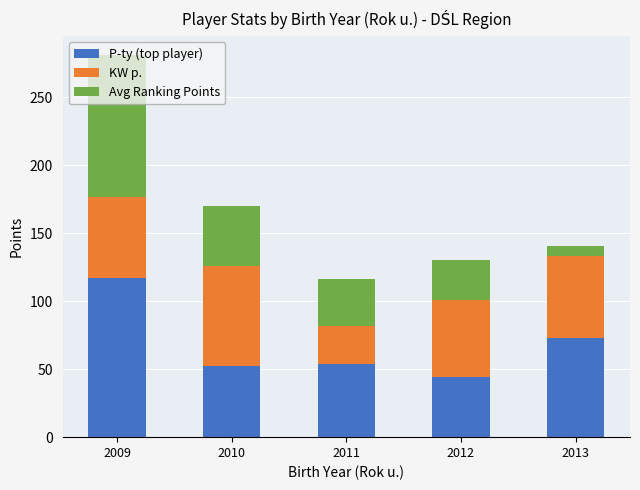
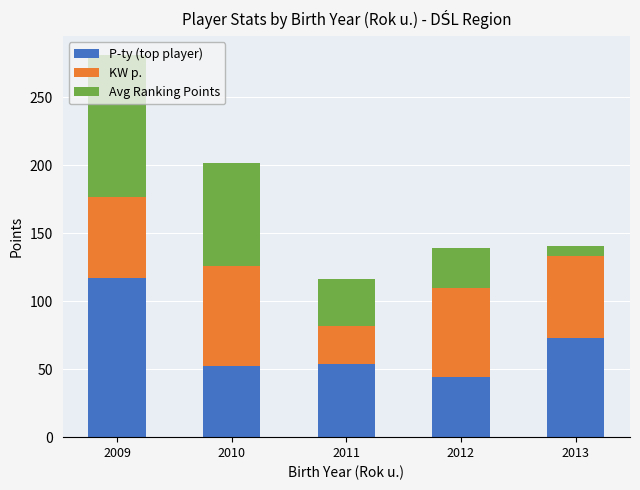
  {
    "P-ty (top player)": {
      "2009": 117,
      "2010": 52,
      "2011": 54,
      "2012": 44,
      "2013": 73
    },
    "KW p.": {
      "2009": 60,
      "2010": 74,
      "2011": 28,
-     "2012": 57,
+     "2012": 66,
      "2013": 60
    },
    "Avg Ranking Points": {
-     "2010": 44,
+     "2010": 76,
      "2011": 34,
      "2012": 29,
      "2013": 8
    }
  }
